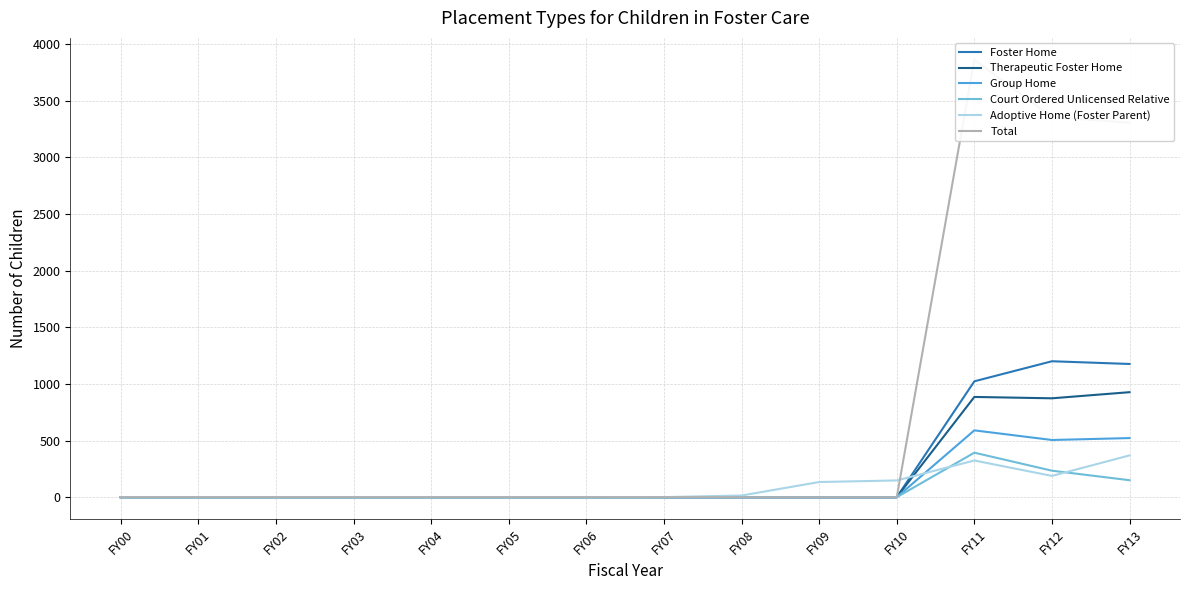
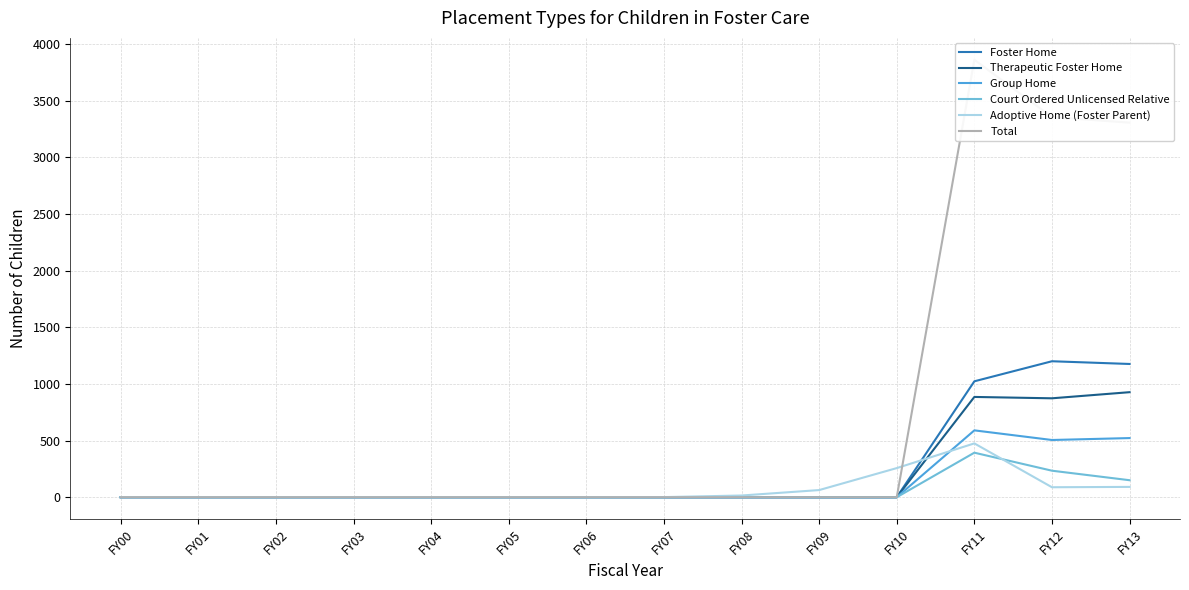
  {
    "Adoptive Home (Foster Parent)": {
-     "FY09": 130,
-     "FY10": 150,
-     "FY11": 320,
-     "FY12": 190,
-     "FY13": 370
+     "FY09": 60,
+     "FY10": 260,
+     "FY11": 480,
+     "FY12": 90,
+     "FY13": 90
    }
  }
